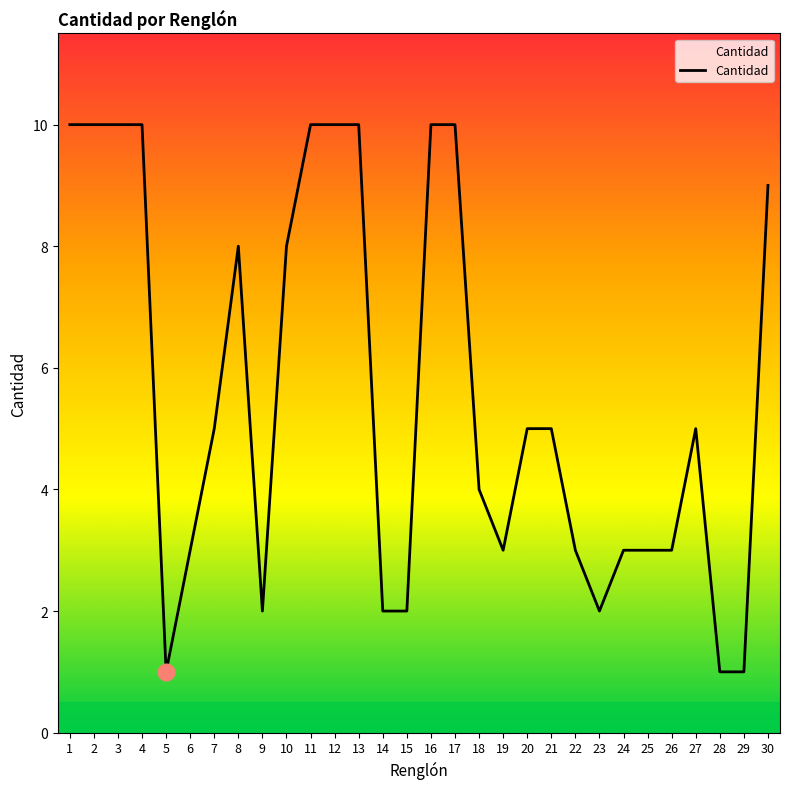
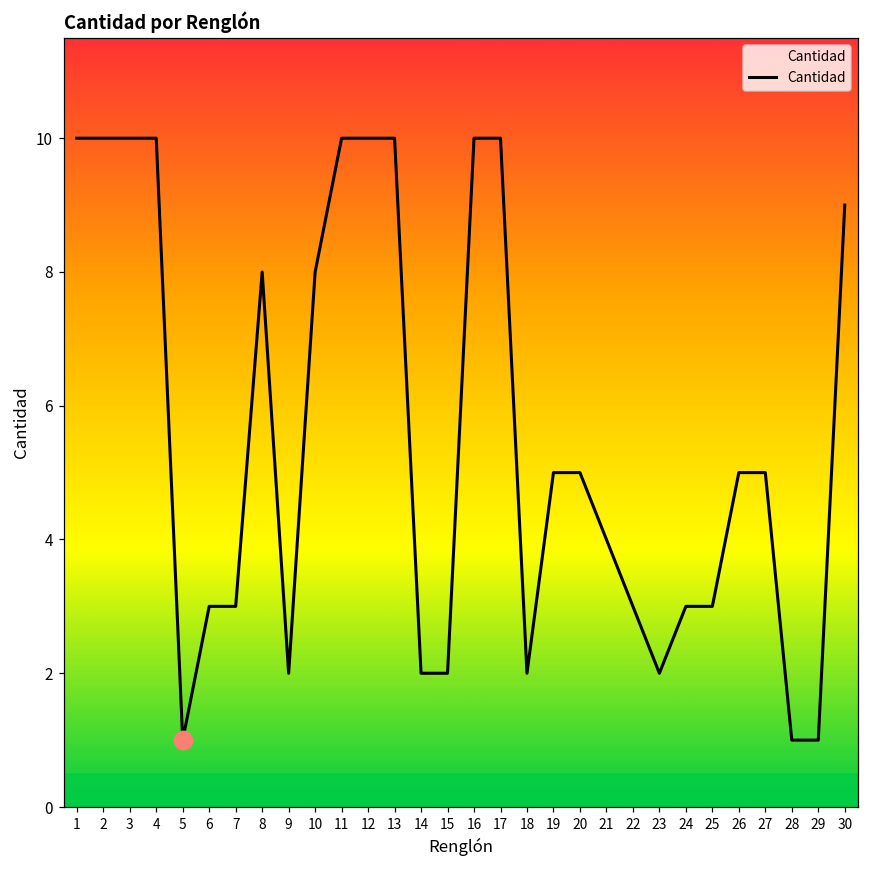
  {
    "Cantidad": {
      "1": 10,
      "2": 10,
      "3": 10,
      "4": 10,
      "6": 3,
-     "7": 5,
+     "7": 3,
      "8": 8,
      "9": 2,
      "10": 8,
      "11": 10,
      "12": 10,
      "13": 10,
      "14": 2,
      "15": 2,
      "16": 10,
      "17": 10,
-     "18": 4,
-     "19": 3,
+     "18": 2,
+     "19": 5,
      "20": 5,
-     "21": 5,
+     "21": 4,
      "22": 3,
      "23": 2,
      "24": 3,
      "25": 3,
-     "26": 3,
+     "26": 5,
      "27": 5,
      "28": 1,
      "29": 1,
      "30": 9
    }
  }
